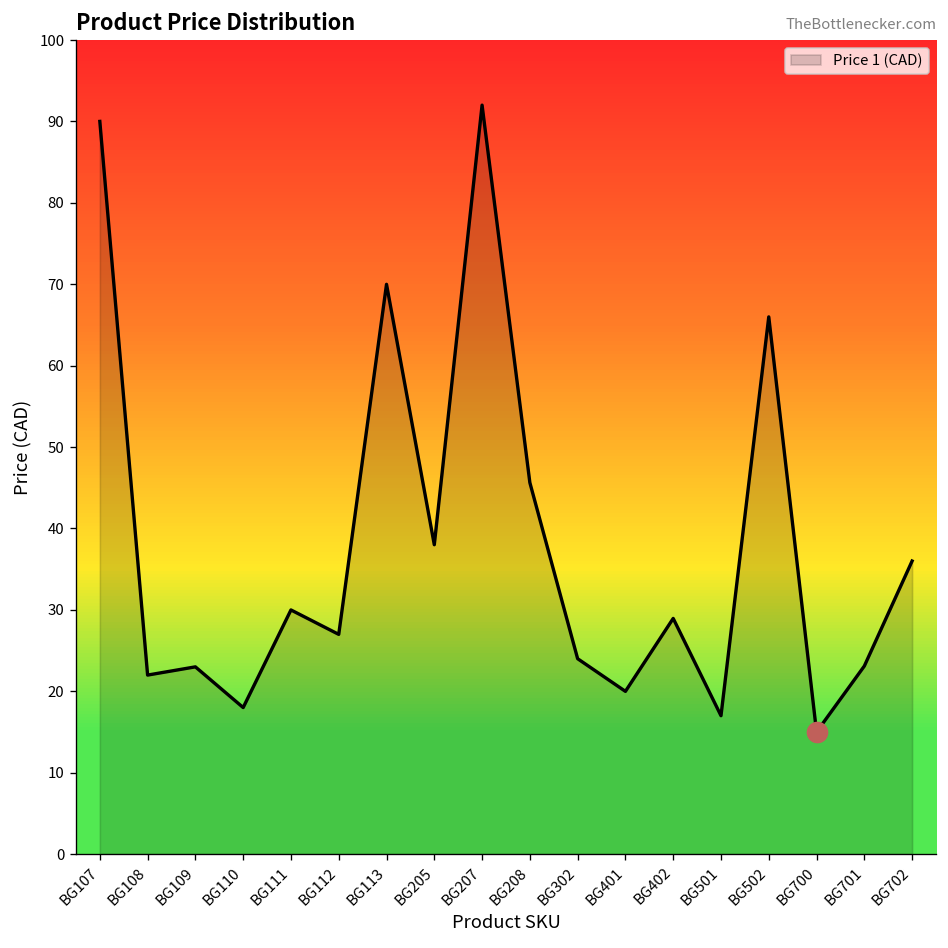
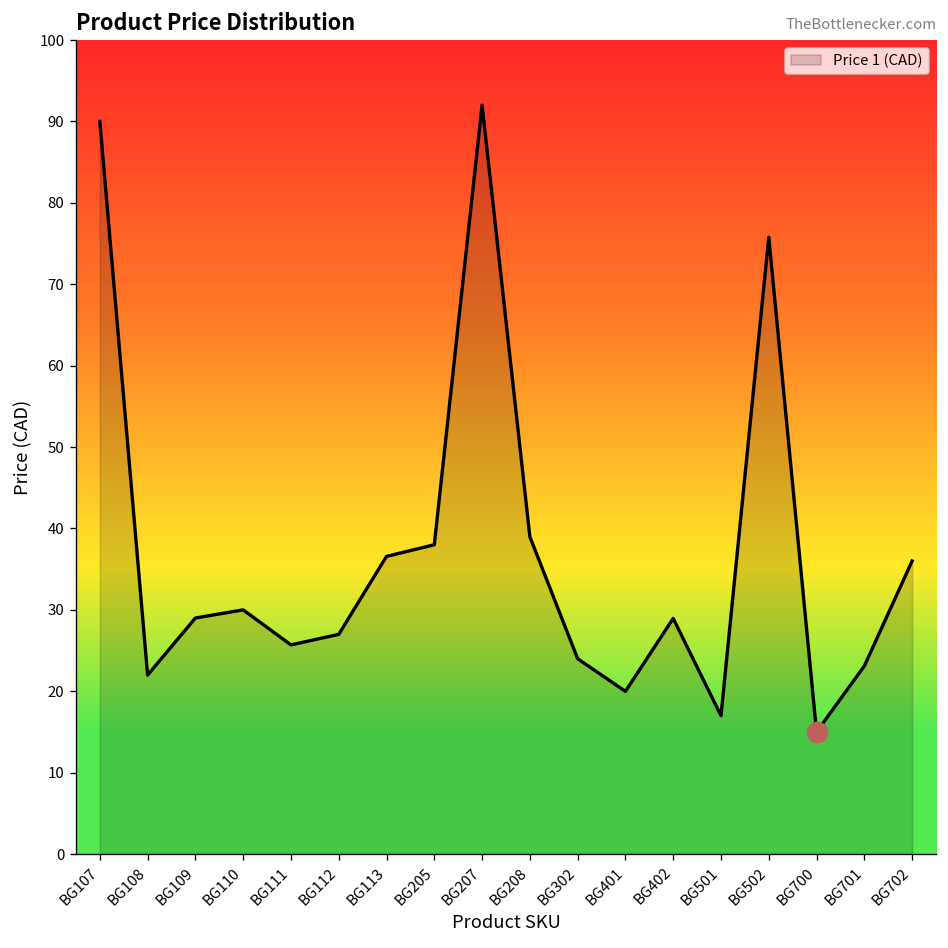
  {
    "Price 1 (CAD)": {
      "BG107": 90,
      "BG108": 22,
-     "BG109": 23,
-     "BG110": 18,
-     "BG111": 30,
+     "BG109": 29,
+     "BG110": 30,
+     "BG111": 26,
      "BG112": 27,
-     "BG113": 70,
+     "BG113": 37,
      "BG205": 38,
      "BG207": 92,
-     "BG208": 46,
+     "BG208": 39,
      "BG302": 24,
      "BG401": 20,
      "BG402": 29,
      "BG501": 17,
-     "BG502": 66,
+     "BG502": 76,
      "BG701": 23,
      "BG702": 36
    }
  }
